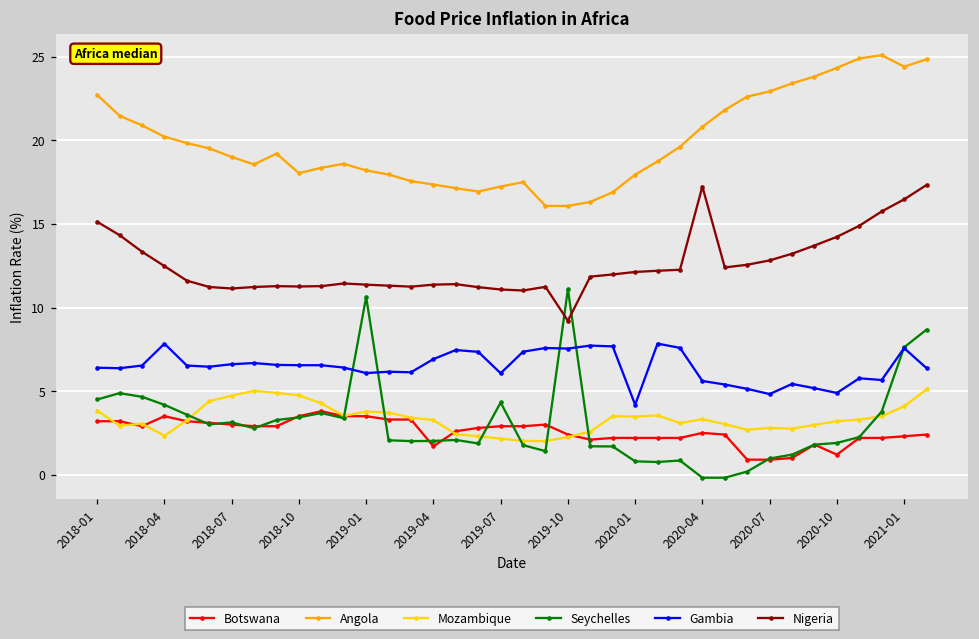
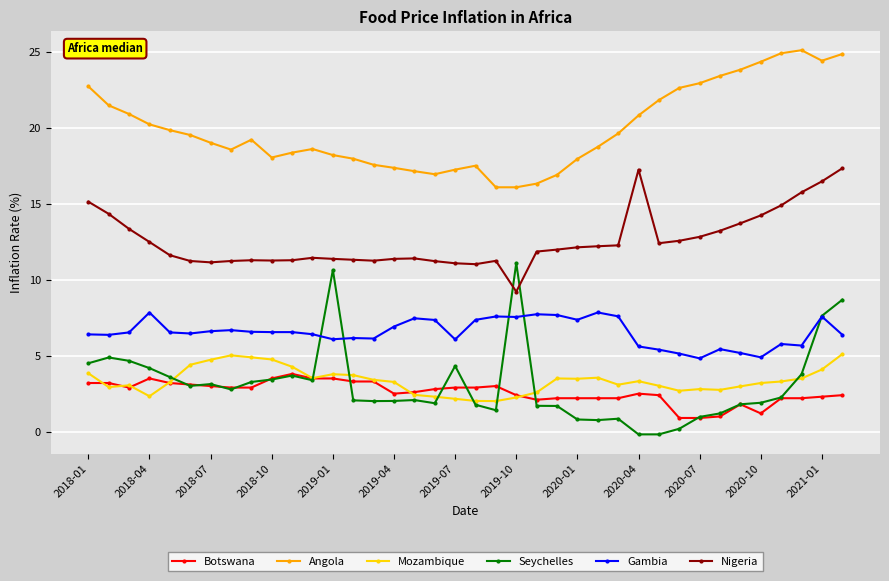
  {
    "Botswana": {
      "2018-01": 3.2,
      "2018-04": 3.5,
      "2019-01": 3.5,
-     "2019-04": 1.7,
+     "2019-04": 2.5,
      "2019-07": 2.9,
      "2020-01": 2.2,
      "2020-04": 2.5,
      "2020-10": 1.2,
      "2021-01": 2.3
    },
    "Seychelles": {
      "2018-01": 4.5,
      "2018-04": 4.2,
      "2019-01": 10.6,
      "2019-04": 2.0,
      "2019-07": 4.3,
      "2019-10": 11.1,
      "2020-01": 0.8,
      "2020-04": -0.2,
      "2020-10": 1.9
    },
    "Gambia": {
      "2018-01": 6.4,
      "2018-04": 7.8,
      "2018-07": 6.6,
      "2018-10": 6.6,
      "2019-01": 6.1,
      "2019-04": 6.9,
      "2019-07": 6.1,
      "2019-10": 7.5,
-     "2020-01": 4.2,
+     "2020-01": 7.4,
      "2020-04": 5.6,
      "2020-07": 4.8,
      "2020-10": 4.9
    },
    "Nigeria": {
      "2018-01": 15.1,
      "2018-04": 12.5,
      "2018-07": 11.1,
      "2018-10": 11.3,
      "2019-01": 11.4,
      "2019-04": 11.4,
      "2019-07": 11.1,
      "2019-10": 9.2,
      "2020-01": 12.1,
      "2020-04": 17.2,
      "2020-07": 12.8,
      "2020-10": 14.2,
      "2021-01": 16.5
    }
  }
